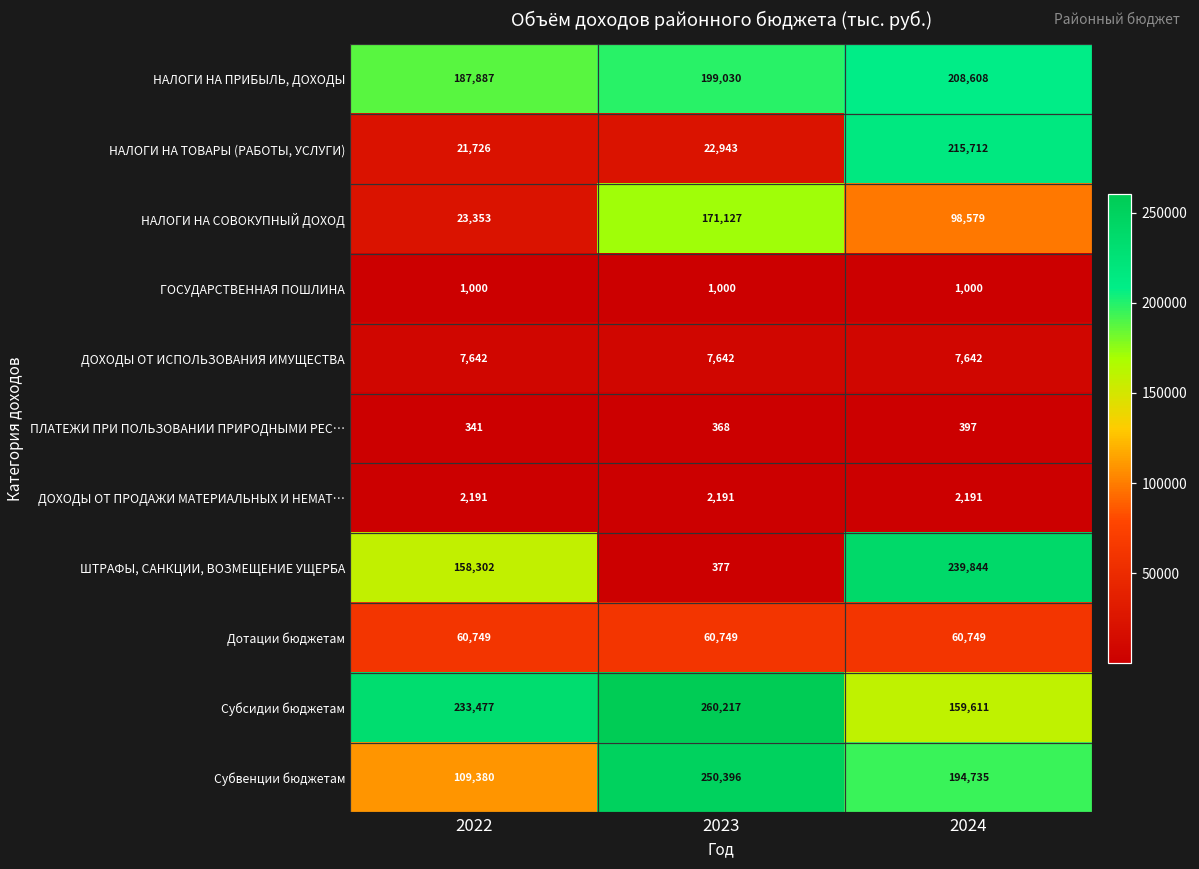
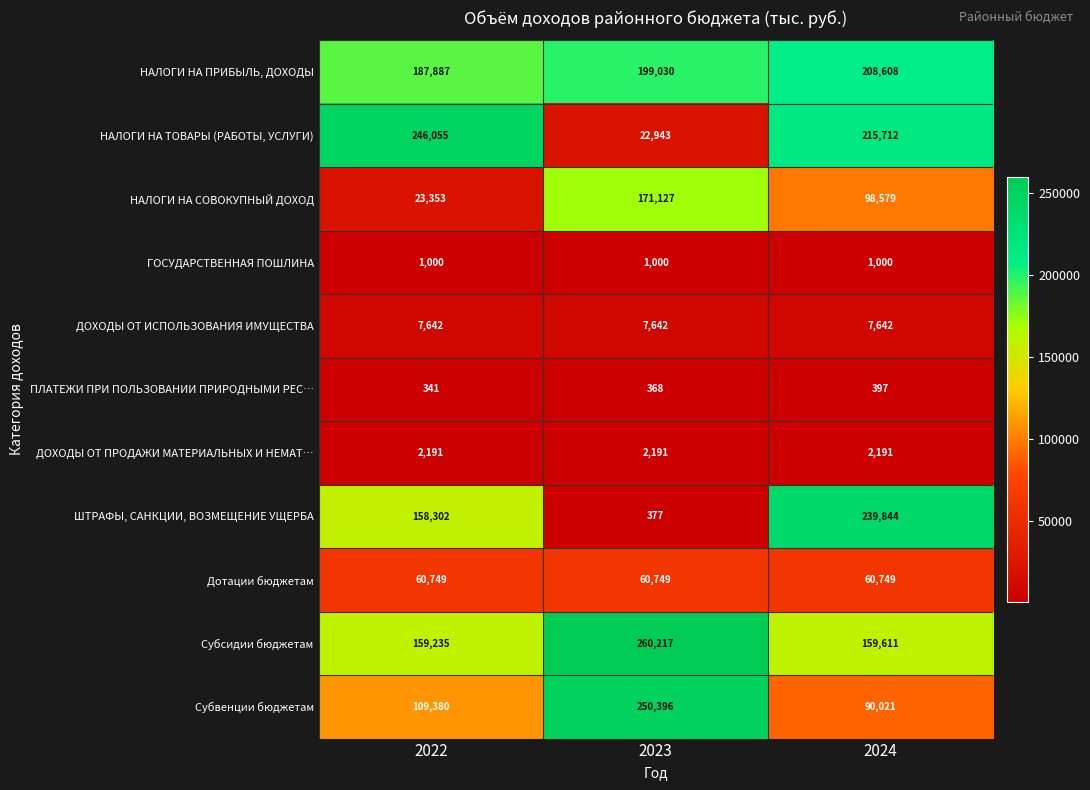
  {
    "НАЛОГИ НА ПРИБЫЛЬ, ДОХОДЫ": {
      "2022": "187,887",
      "2023": "199,030",
      "2024": "208,608"
    },
    "НАЛОГИ НА ТОВАРЫ (РАБОТЫ, УСЛУГИ)": {
-     "2022": "21,726",
+     "2022": "246,055",
      "2023": "22,943",
      "2024": "215,712"
    },
    "НАЛОГИ НА СОВОКУПНЫЙ ДОХОД": {
      "2022": "23,353",
      "2023": "171,127",
      "2024": "98,579"
    },
    "ГОСУДАРСТВЕННАЯ ПОШЛИНА": {
      "2022": "1,000",
      "2023": "1,000",
      "2024": "1,000"
    },
    "ДОХОДЫ ОТ ИСПОЛЬЗОВАНИЯ ИМУЩЕСТВА": {
      "2022": "7,642",
      "2023": "7,642",
      "2024": "7,642"
    },
    "ПЛАТЕЖИ ПРИ ПОЛЬЗОВАНИИ ПРИРОДНЫМИ РЕС…": {
      "2022": "341",
      "2023": "368",
      "2024": "397"
    },
    "ДОХОДЫ ОТ ПРОДАЖИ МАТЕРИАЛЬНЫХ И НЕМАТ…": {
      "2022": "2,191",
      "2023": "2,191",
      "2024": "2,191"
    },
    "ШТРАФЫ, САНКЦИИ, ВОЗМЕЩЕНИЕ УЩЕРБА": {
      "2022": "158,302",
      "2023": "377",
      "2024": "239,844"
    },
    "Дотации бюджетам": {
      "2022": "60,749",
      "2023": "60,749",
      "2024": "60,749"
    },
    "Субсидии бюджетам": {
-     "2022": "233,477",
+     "2022": "159,235",
      "2023": "260,217",
      "2024": "159,611"
    },
    "Субвенции бюджетам": {
      "2022": "109,380",
      "2023": "250,396",
-     "2024": "194,735"
+     "2024": "90,021"
    }
  }
